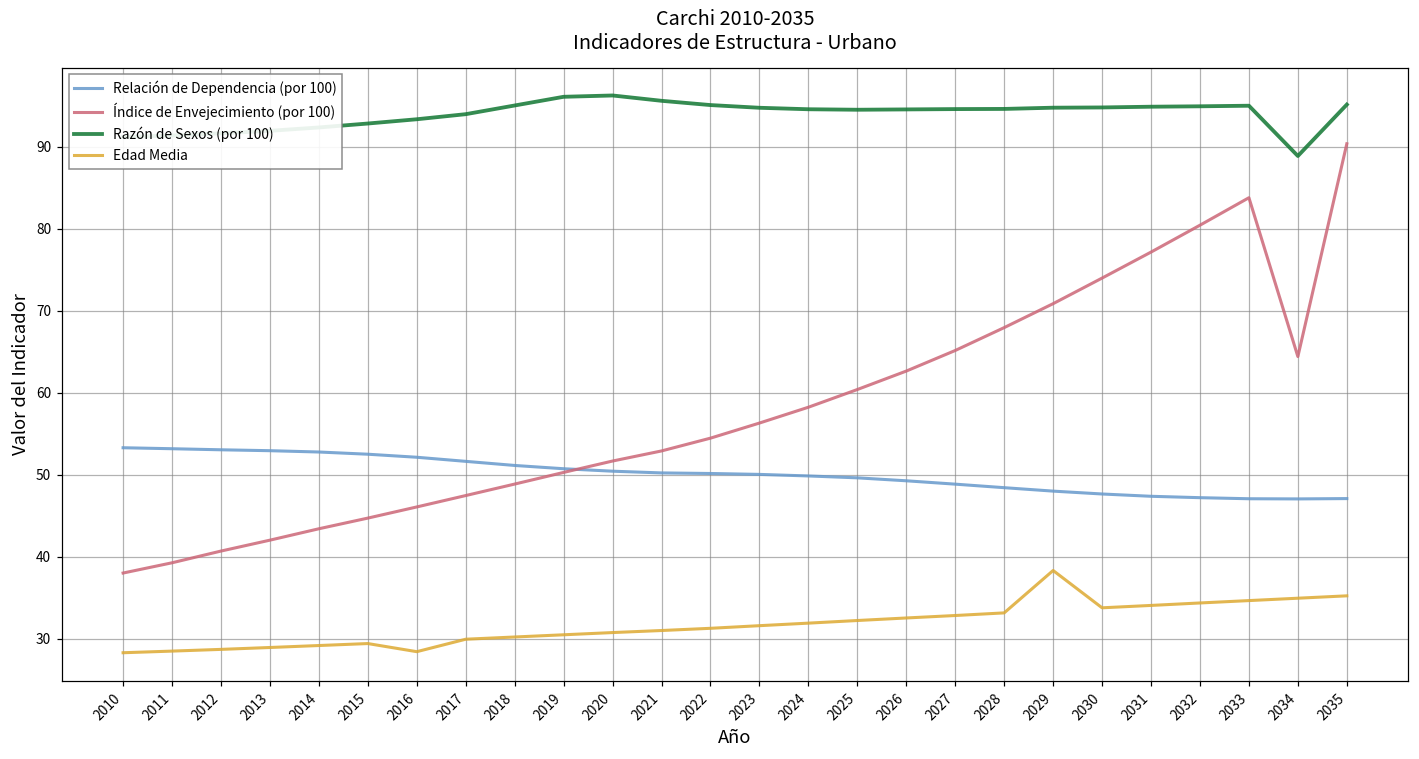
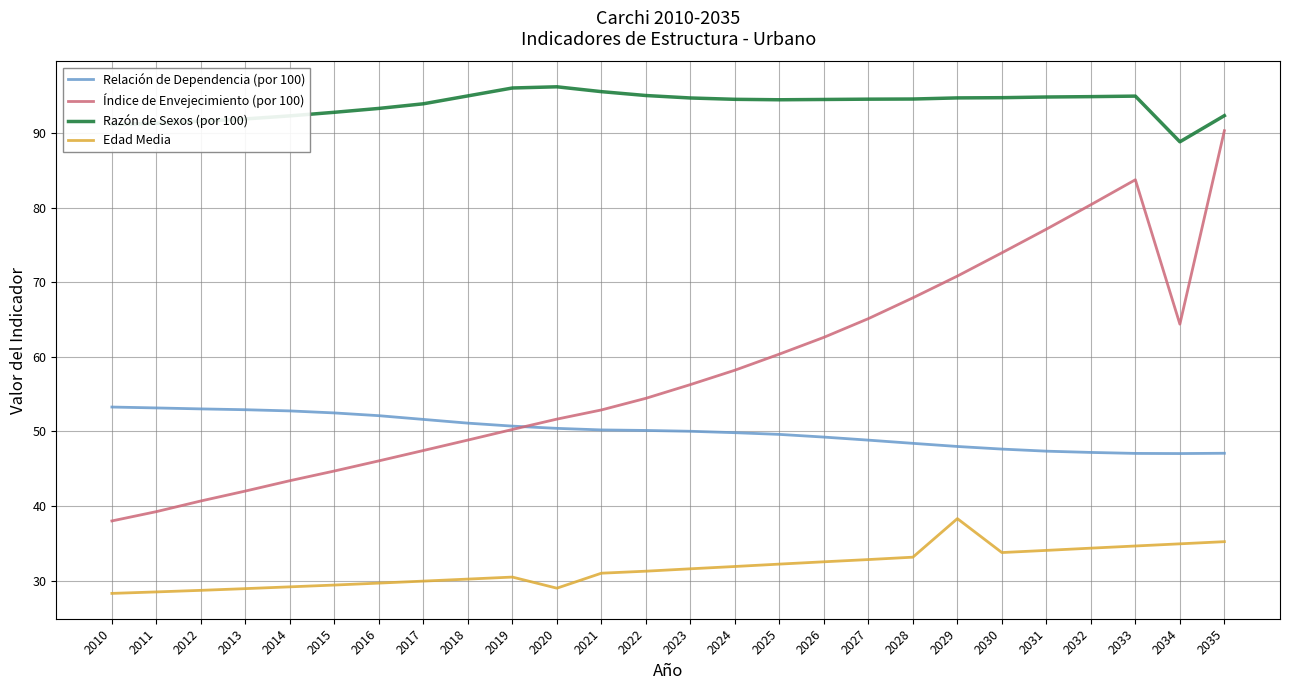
  {
    "Relación de Dependencia (por 100)": {
      "2010": 53,
      "2011": 53,
      "2012": 53,
      "2013": 53,
      "2014": 53,
      "2015": 52,
      "2016": 52,
      "2017": 52,
      "2018": 51,
      "2019": 51,
      "2020": 50,
      "2021": 50,
      "2022": 50,
      "2023": 50,
      "2024": 50,
      "2025": 50,
      "2026": 49,
      "2027": 49,
      "2028": 48,
      "2029": 48,
      "2030": 48,
      "2031": 47,
      "2032": 47,
      "2033": 47,
      "2034": 47,
      "2035": 47
    },
    "Índice de Envejecimiento (por 100)": {
      "2010": 38,
      "2011": 39,
      "2012": 41,
      "2013": 42,
      "2014": 43,
      "2015": 45,
      "2016": 46,
      "2017": 47,
      "2018": 49,
      "2019": 50,
      "2020": 52,
      "2021": 53,
      "2022": 54,
      "2023": 56,
      "2024": 58,
      "2025": 60,
      "2026": 63,
      "2027": 65,
      "2028": 68,
      "2029": 71,
      "2030": 74,
      "2031": 77,
      "2032": 80,
      "2033": 84,
      "2034": 64,
      "2035": 90
    },
    "Razón de Sexos (por 100)": {
      "2015": 93,
      "2016": 93,
      "2017": 94,
      "2018": 95,
      "2019": 96,
      "2020": 96,
      "2021": 96,
      "2022": 95,
      "2023": 95,
      "2024": 95,
      "2025": 95,
      "2026": 95,
      "2027": 95,
      "2028": 95,
      "2029": 95,
      "2030": 95,
      "2031": 95,
      "2032": 95,
      "2033": 95,
      "2034": 89,
-     "2035": 95
+     "2035": 92
    },
    "Edad Media": {
      "2010": 28,
      "2011": 28,
      "2012": 29,
      "2013": 29,
      "2014": 29,
      "2015": 29,
-     "2016": 28,
+     "2016": 30,
      "2017": 30,
      "2018": 30,
      "2019": 30,
-     "2020": 31,
+     "2020": 29,
      "2021": 31,
      "2022": 31,
      "2023": 32,
      "2024": 32,
      "2025": 32,
      "2026": 33,
      "2027": 33,
      "2028": 33,
      "2029": 38,
      "2030": 34,
      "2031": 34,
      "2032": 34,
      "2033": 35,
      "2034": 35,
      "2035": 35
    }
  }
